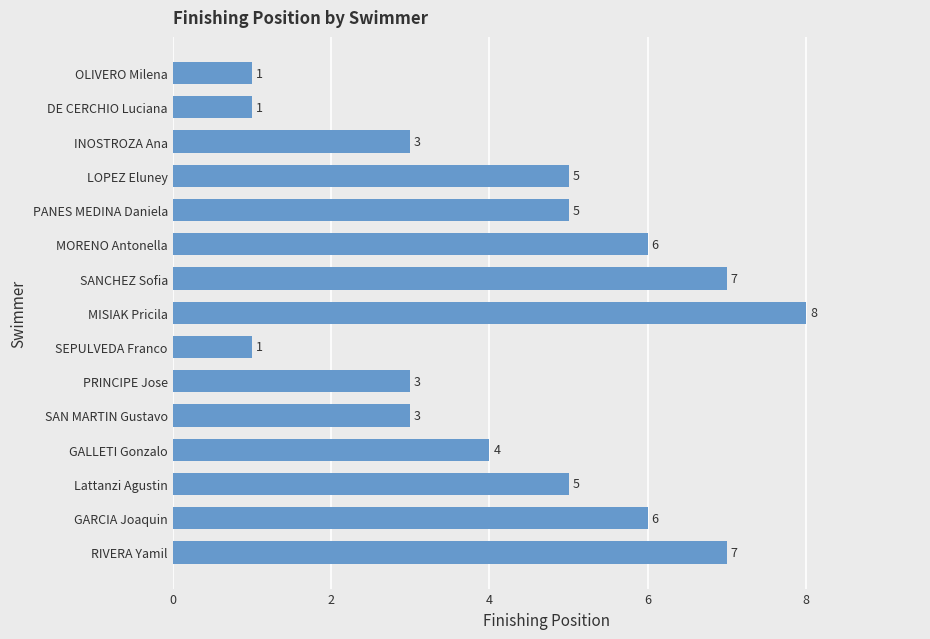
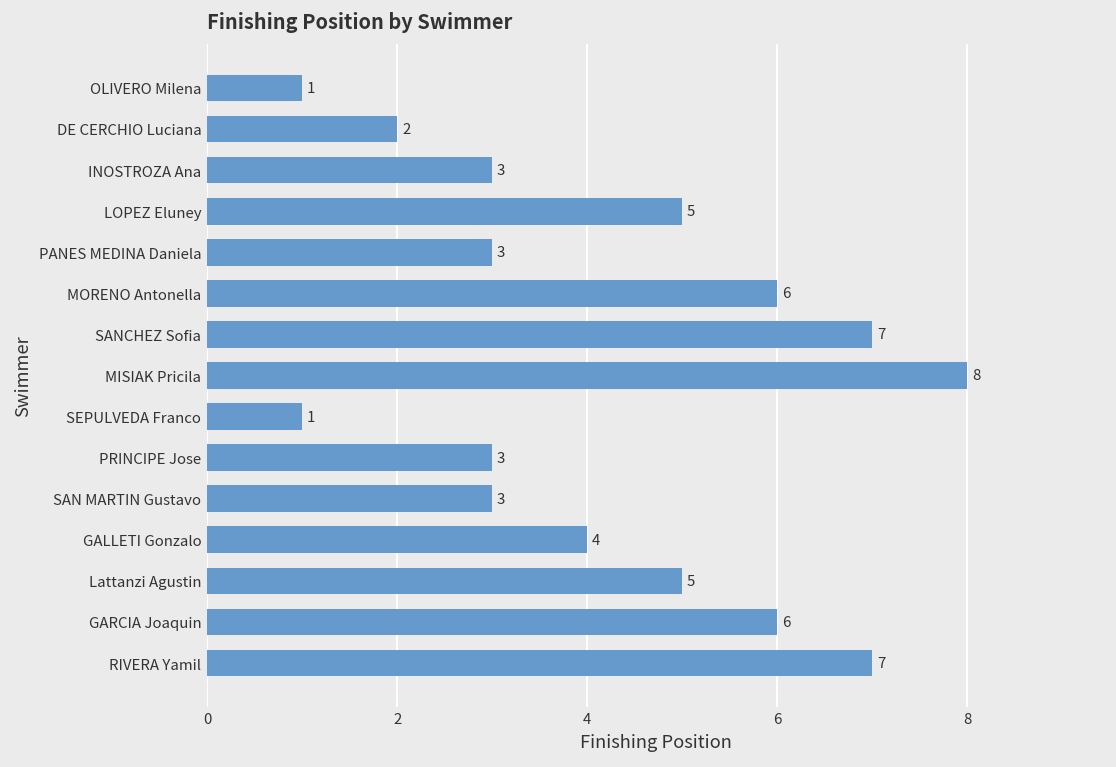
  {
    "OLIVERO Milena": 1,
-   "DE CERCHIO Luciana": 1,
+   "DE CERCHIO Luciana": 2,
    "INOSTROZA Ana": 3,
    "LOPEZ Eluney": 5,
-   "PANES MEDINA Daniela": 5,
+   "PANES MEDINA Daniela": 3,
    "MORENO Antonella": 6,
    "SANCHEZ Sofia": 7,
    "MISIAK Pricila": 8,
    "SEPULVEDA Franco": 1,
    "PRINCIPE Jose": 3,
    "SAN MARTIN Gustavo": 3,
    "GALLETI Gonzalo": 4,
    "Lattanzi Agustin": 5,
    "GARCIA Joaquin": 6,
    "RIVERA Yamil": 7
  }
